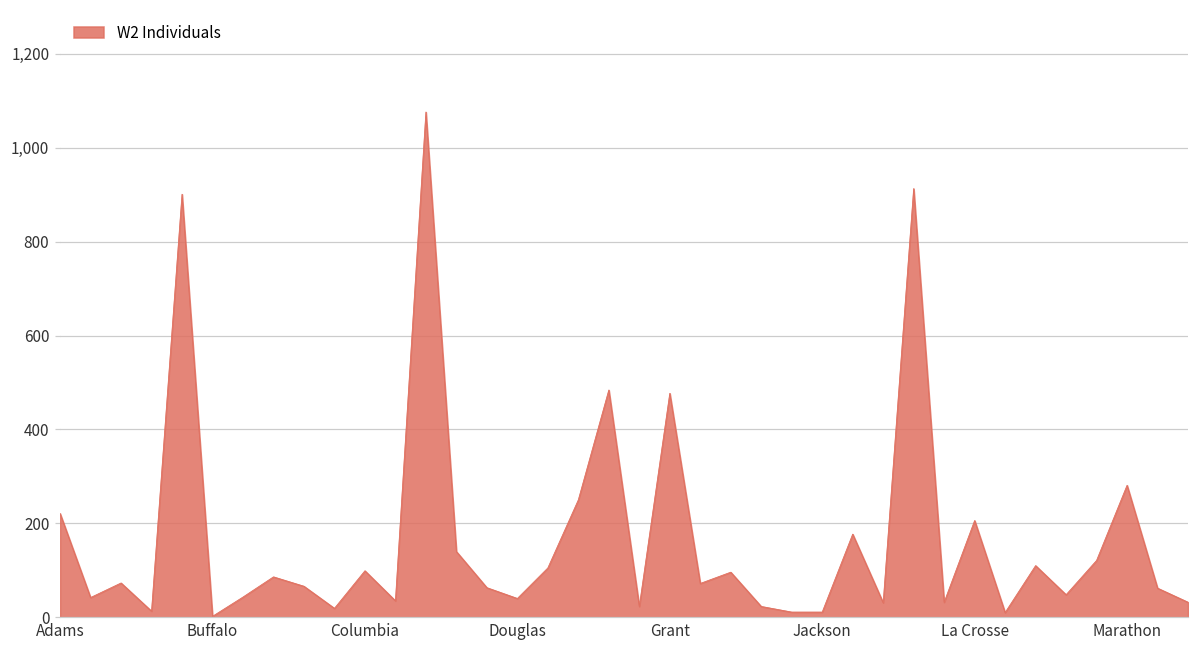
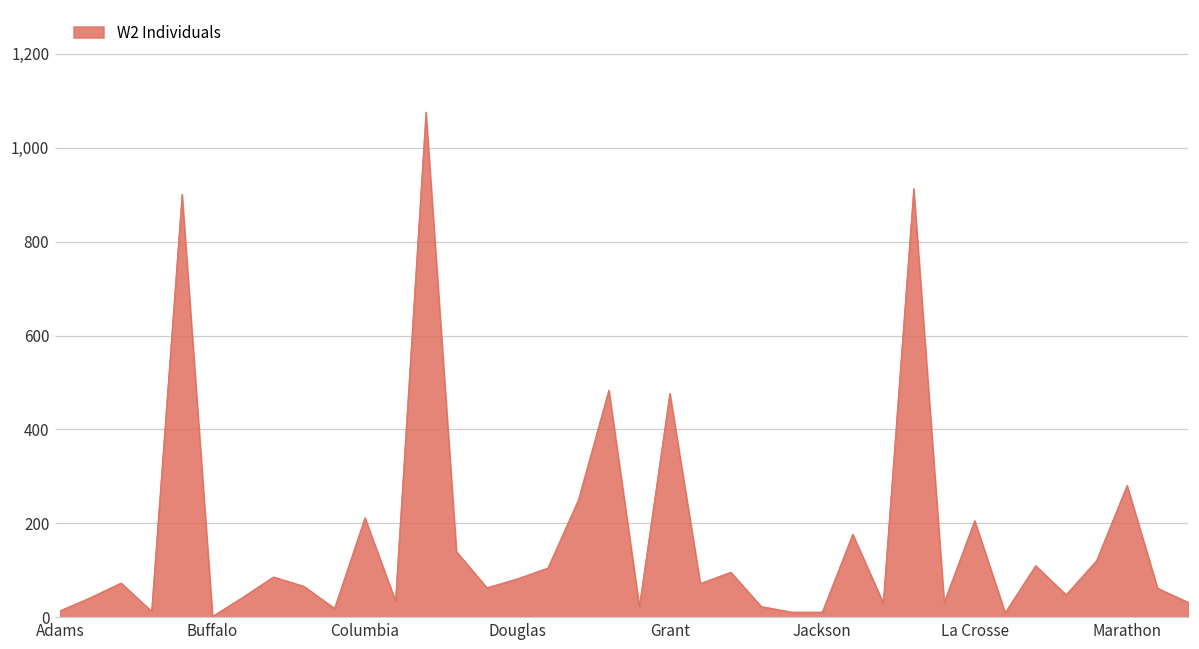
  {
-   "Adams": 220,
+   "Adams": 10,
    "Buffalo": 0,
-   "Columbia": 100,
-   "Douglas": 40,
+   "Columbia": 210,
+   "Douglas": 80,
    "Grant": 480,
    "Jackson": 10,
    "La Crosse": 210,
    "Marathon": 280
  }
